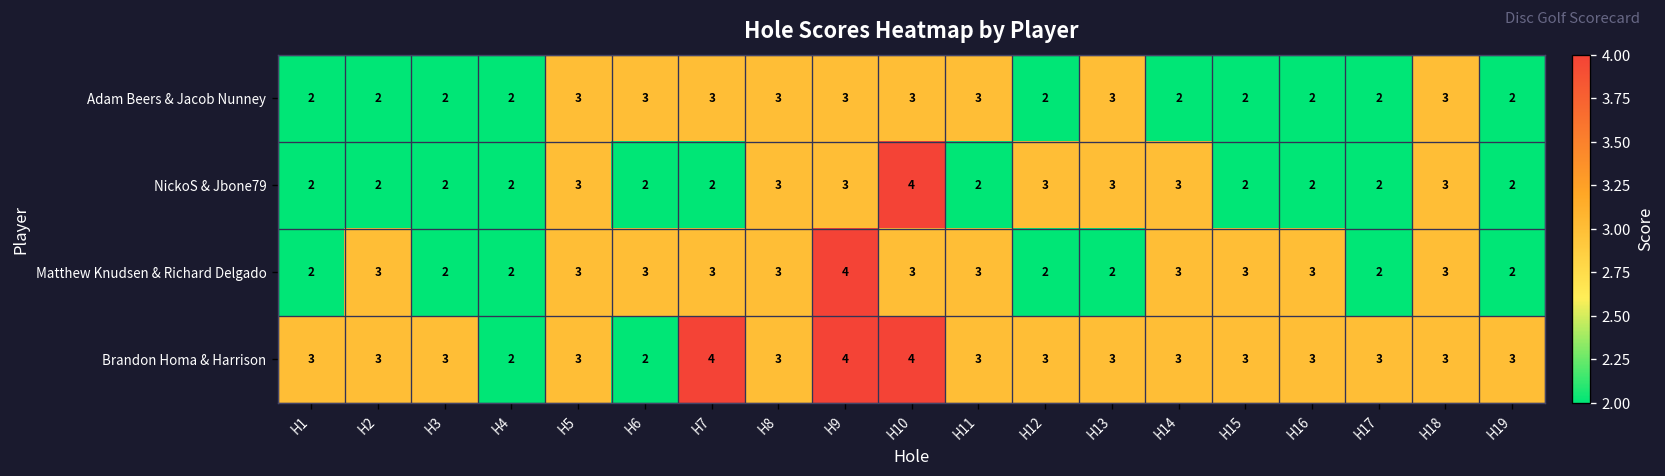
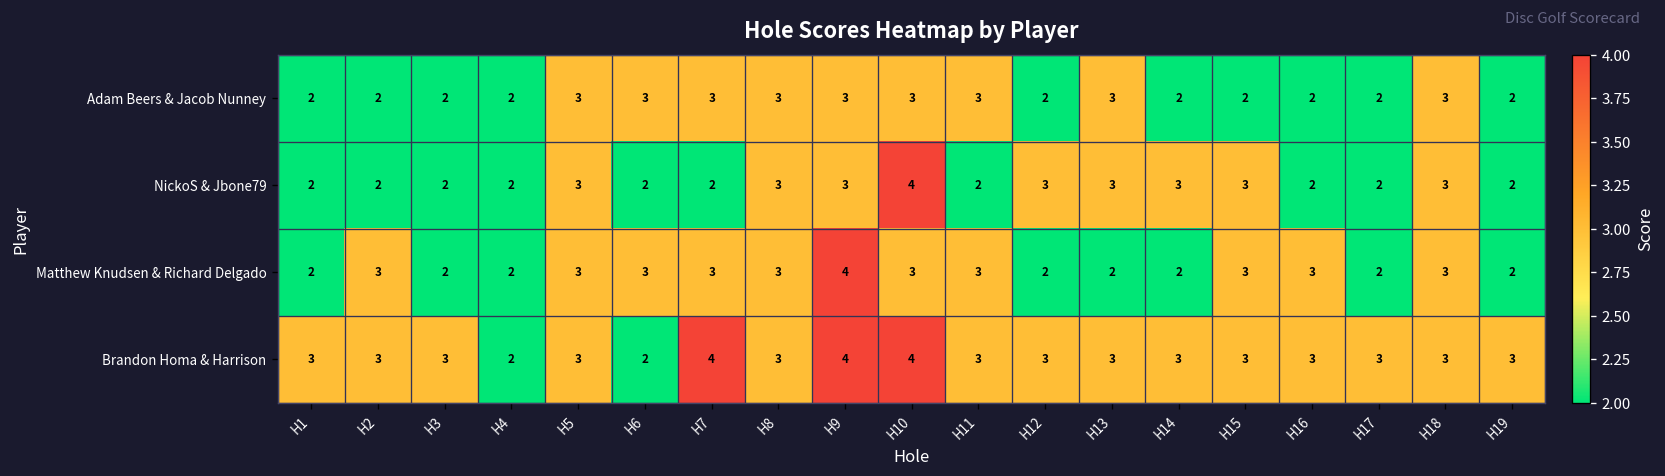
  {
    "Adam Beers & Jacob Nunney": {
      "H1": 2,
      "H2": 2,
      "H3": 2,
      "H4": 2,
      "H5": 3,
      "H6": 3,
      "H7": 3,
      "H8": 3,
      "H9": 3,
      "H10": 3,
      "H11": 3,
      "H12": 2,
      "H13": 3,
      "H14": 2,
      "H15": 2,
      "H16": 2,
      "H17": 2,
      "H18": 3,
      "H19": 2
    },
    "NickoS & Jbone79": {
      "H1": 2,
      "H2": 2,
      "H3": 2,
      "H4": 2,
      "H5": 3,
      "H6": 2,
      "H7": 2,
      "H8": 3,
      "H9": 3,
      "H10": 4,
      "H11": 2,
      "H12": 3,
      "H13": 3,
      "H14": 3,
-     "H15": 2,
+     "H15": 3,
      "H16": 2,
      "H17": 2,
      "H18": 3,
      "H19": 2
    },
    "Matthew Knudsen & Richard Delgado": {
      "H1": 2,
      "H2": 3,
      "H3": 2,
      "H4": 2,
      "H5": 3,
      "H6": 3,
      "H7": 3,
      "H8": 3,
      "H9": 4,
      "H10": 3,
      "H11": 3,
      "H12": 2,
      "H13": 2,
-     "H14": 3,
+     "H14": 2,
      "H15": 3,
      "H16": 3,
      "H17": 2,
      "H18": 3,
      "H19": 2
    },
    "Brandon Homa & Harrison": {
      "H1": 3,
      "H2": 3,
      "H3": 3,
      "H4": 2,
      "H5": 3,
      "H6": 2,
      "H7": 4,
      "H8": 3,
      "H9": 4,
      "H10": 4,
      "H11": 3,
      "H12": 3,
      "H13": 3,
      "H14": 3,
      "H15": 3,
      "H16": 3,
      "H17": 3,
      "H18": 3,
      "H19": 3
    }
  }
